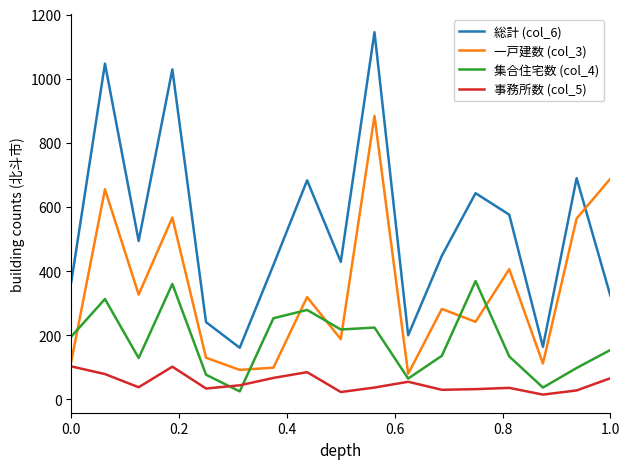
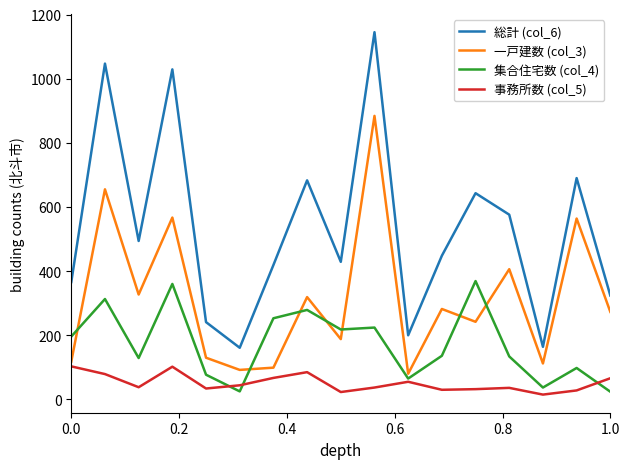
  {
    "総計 (col_6)": {
      "0.0": 370,
      "1.0": 320
    },
    "一戸建数 (col_3)": {
      "0.0": 120,
-     "1.0": 690
+     "1.0": 270
    },
    "集合住宅数 (col_4)": {
      "0.0": 200,
-     "1.0": 150
+     "1.0": 20
    },
    "事務所数 (col_5)": {
      "0.0": 100,
      "1.0": 70
    }
  }
